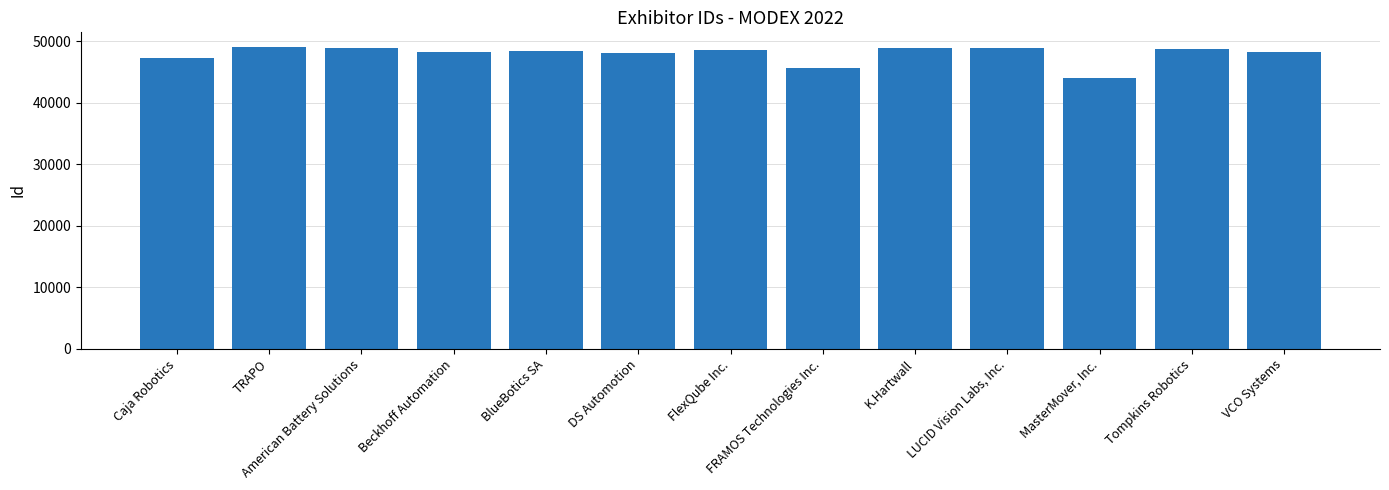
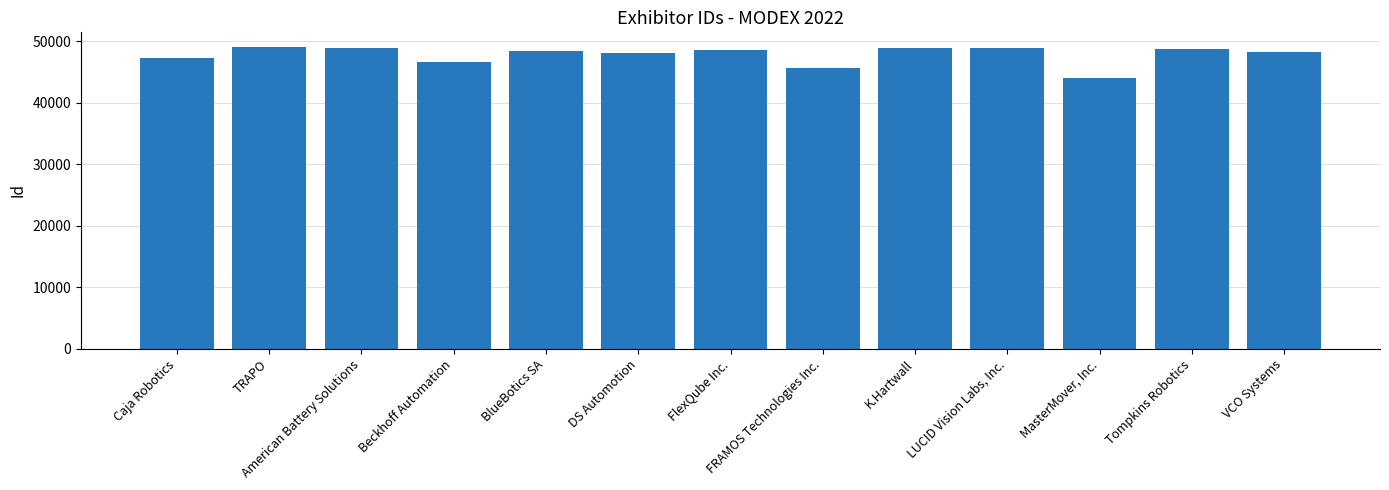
  {
    "Caja Robotics": 47000,
    "TRAPO": 49000,
    "American Battery Solutions": 49000,
-   "Beckhoff Automation": 48000,
+   "Beckhoff Automation": 47000,
    "BlueBotics SA": 48000,
    "DS Automotion": 48000,
    "FlexQube Inc.": 49000,
    "FRAMOS Technologies Inc.": 46000,
    "K.Hartwall": 49000,
    "LUCID Vision Labs, Inc.": 49000,
    "MasterMover, Inc.": 44000,
    "Tompkins Robotics": 49000,
    "VCO Systems": 48000
  }
